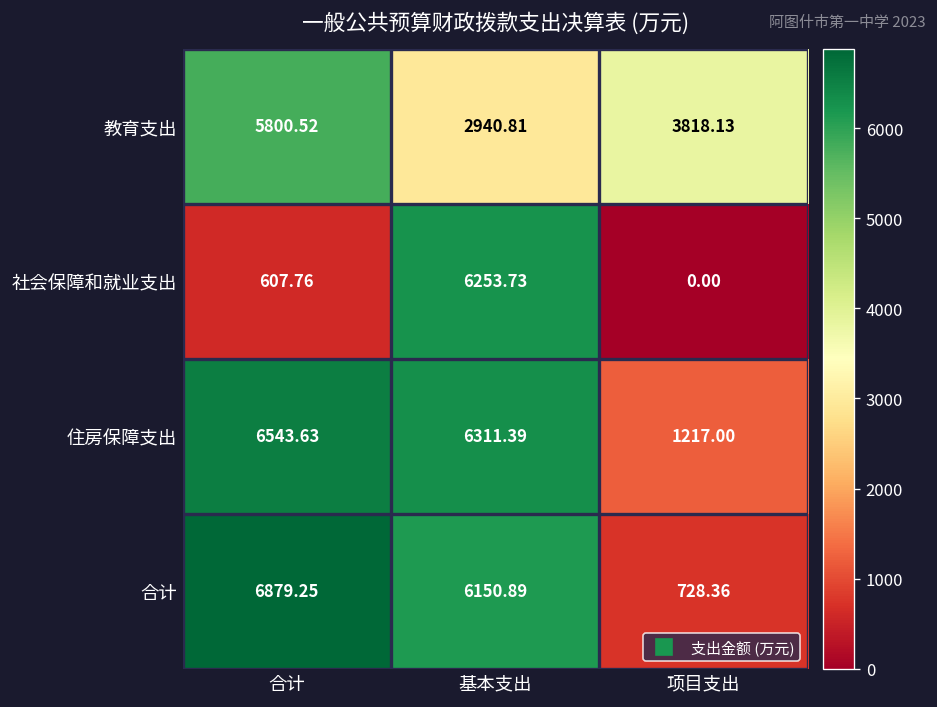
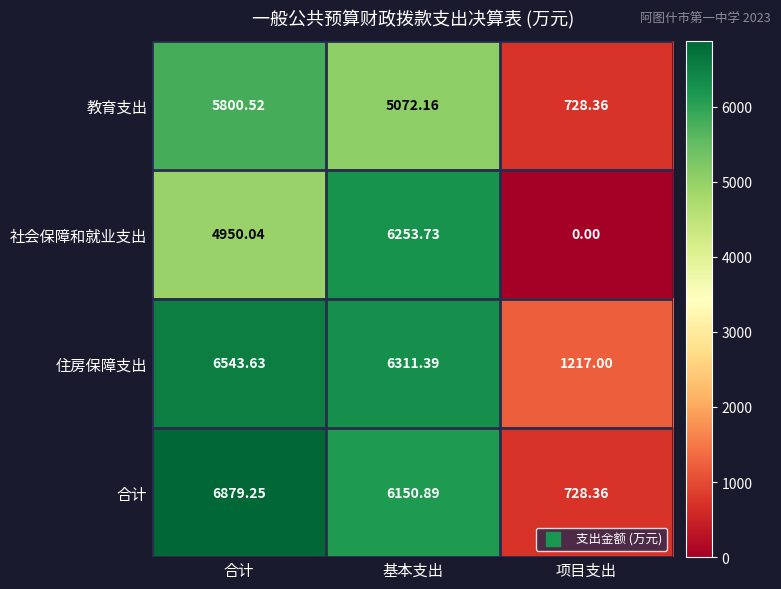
  {
    "教育支出": {
      "合计": 5800.52,
-     "基本支出": 2940.81,
-     "项目支出": 3818.13
+     "基本支出": 5072.16,
+     "项目支出": 728.36
    },
    "社会保障和就业支出": {
-     "合计": 607.76,
+     "合计": 4950.04,
      "基本支出": 6253.73,
      "项目支出": 0.00
    },
    "住房保障支出": {
      "合计": 6543.63,
      "基本支出": 6311.39,
      "项目支出": 1217.00
    },
    "合计": {
      "合计": 6879.25,
      "基本支出": 6150.89,
      "项目支出": 728.36
    }
  }
